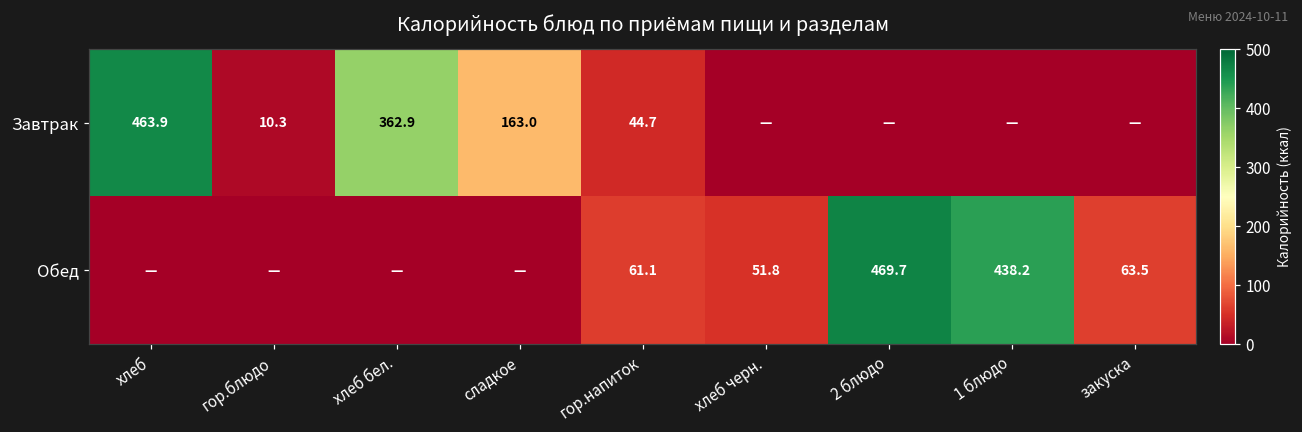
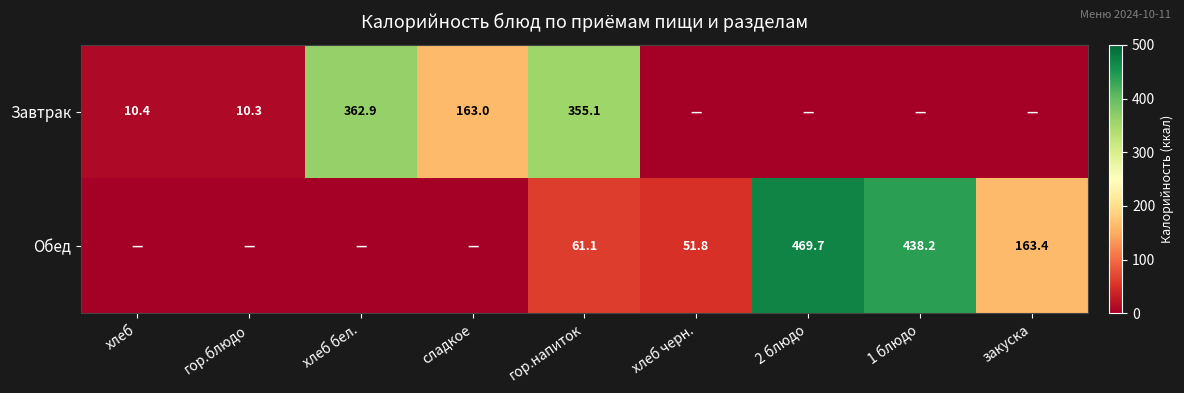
  {
    "Завтрак": {
-     "хлеб": 463.9,
+     "хлеб": 10.4,
      "гор.блюдо": 10.3,
      "хлеб бел.": 362.9,
      "сладкое": 163.0,
-     "гор.напиток": 44.7
+     "гор.напиток": 355.1
    },
    "Обед": {
      "гор.напиток": 61.1,
      "хлеб черн.": 51.8,
      "2 блюдо": 469.7,
      "1 блюдо": 438.2,
-     "закуска": 63.5
+     "закуска": 163.4
    }
  }
